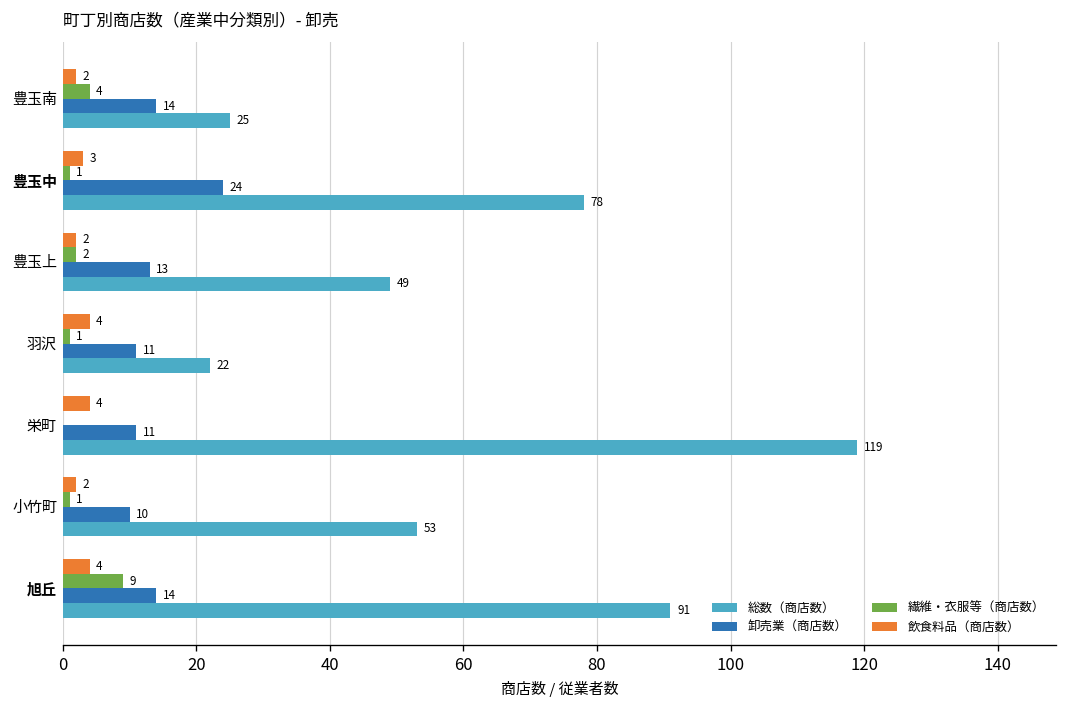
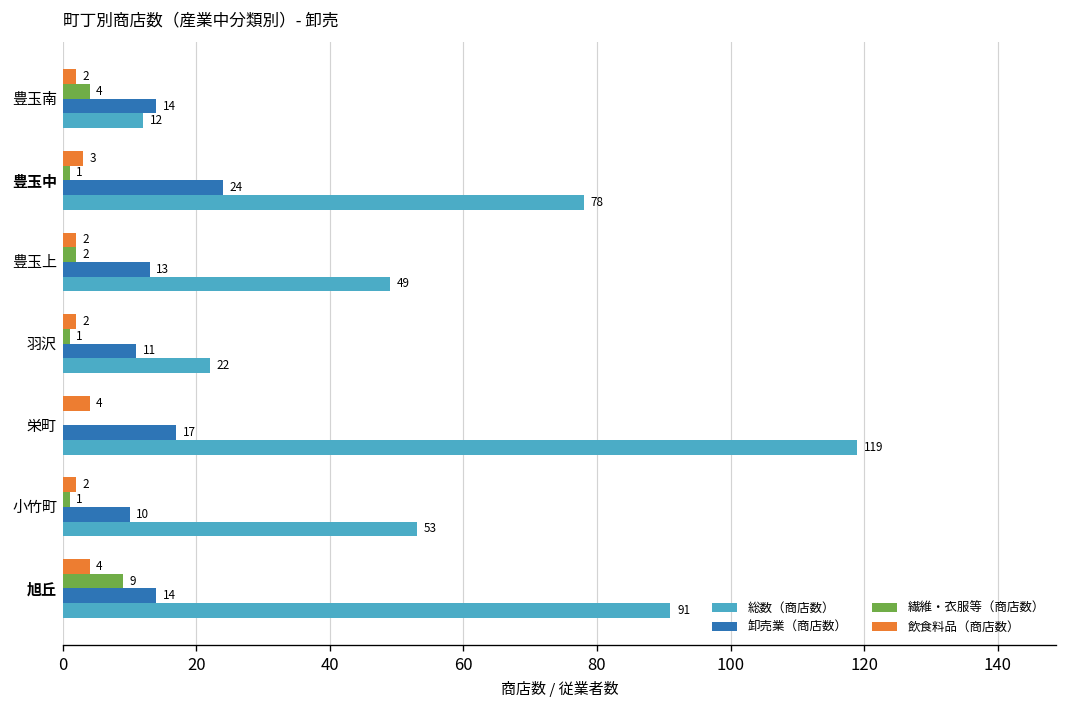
  {
    "総数（商店数）": {
-     "豊玉南": 25,
+     "豊玉南": 12,
      "豊玉中": 78,
      "豊玉上": 49,
      "羽沢": 22,
      "栄町": 119,
      "小竹町": 53,
      "旭丘": 91
    },
    "卸売業（商店数）": {
      "豊玉南": 14,
      "豊玉中": 24,
      "豊玉上": 13,
      "羽沢": 11,
-     "栄町": 11,
+     "栄町": 17,
      "小竹町": 10,
      "旭丘": 14
    },
    "繊維・衣服等（商店数）": {
      "豊玉南": 4,
      "豊玉中": 1,
      "豊玉上": 2,
      "羽沢": 1,
      "小竹町": 1,
      "旭丘": 9
    },
    "飲食料品（商店数）": {
      "豊玉南": 2,
      "豊玉中": 3,
      "豊玉上": 2,
-     "羽沢": 4,
+     "羽沢": 2,
      "栄町": 4,
      "小竹町": 2,
      "旭丘": 4
    }
  }
